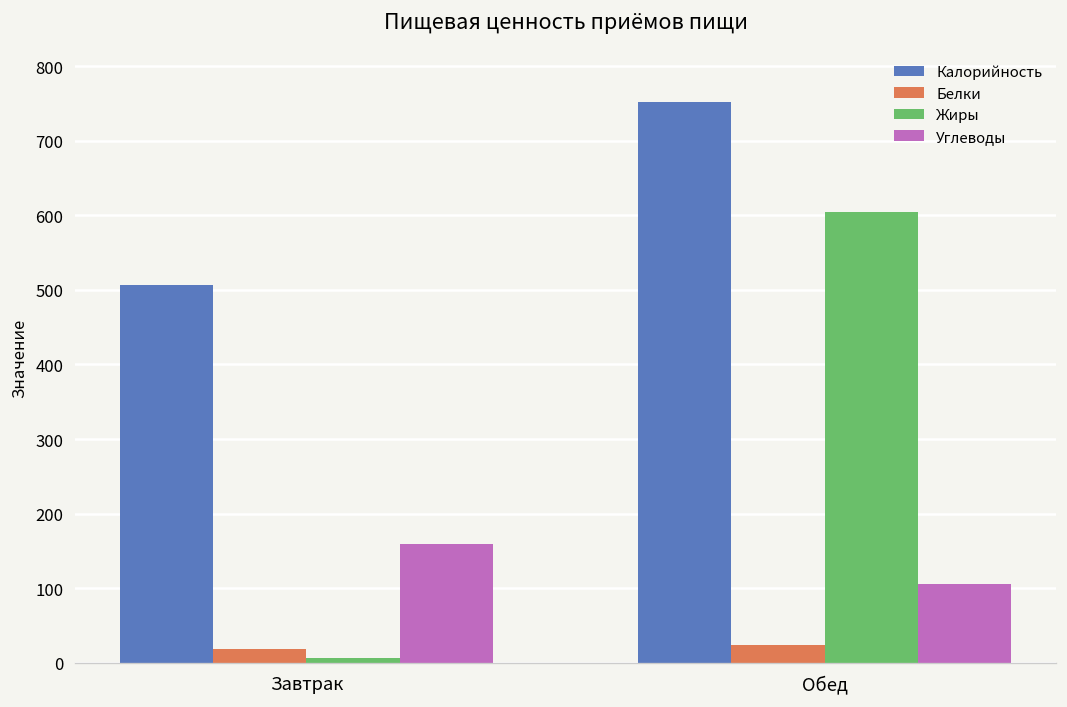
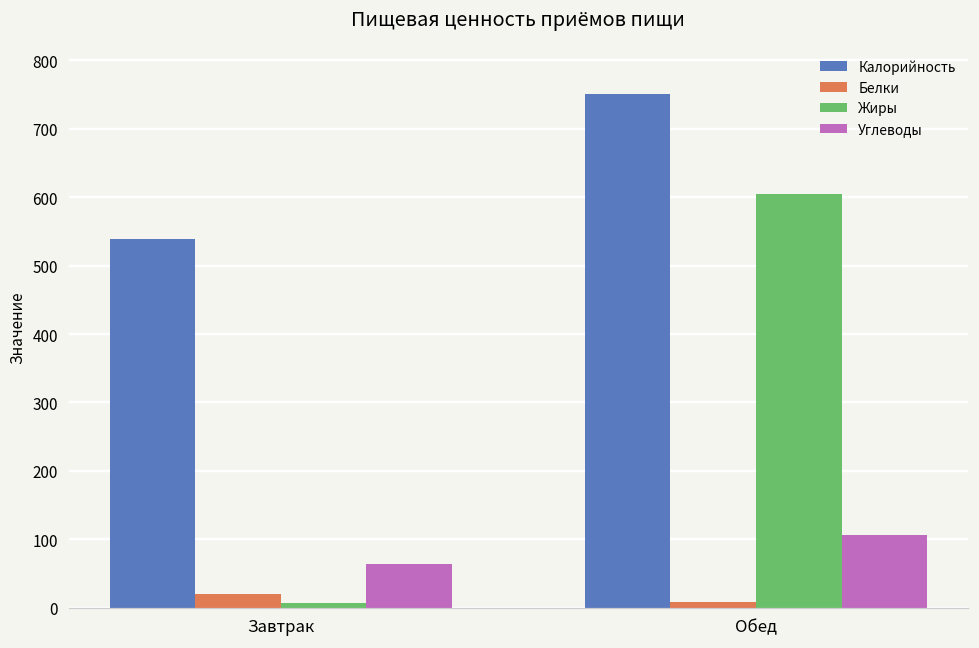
  {
    "Калорийность": {
-     "Завтрак": 510,
+     "Завтрак": 540,
      "Обед": 750
    },
    "Белки": {
      "Завтрак": 20,
-     "Обед": 20
+     "Обед": 10
    },
    "Жиры": {
      "Завтрак": 10,
      "Обед": 600
    },
    "Углеводы": {
-     "Завтрак": 160,
+     "Завтрак": 60,
      "Обед": 110
    }
  }
